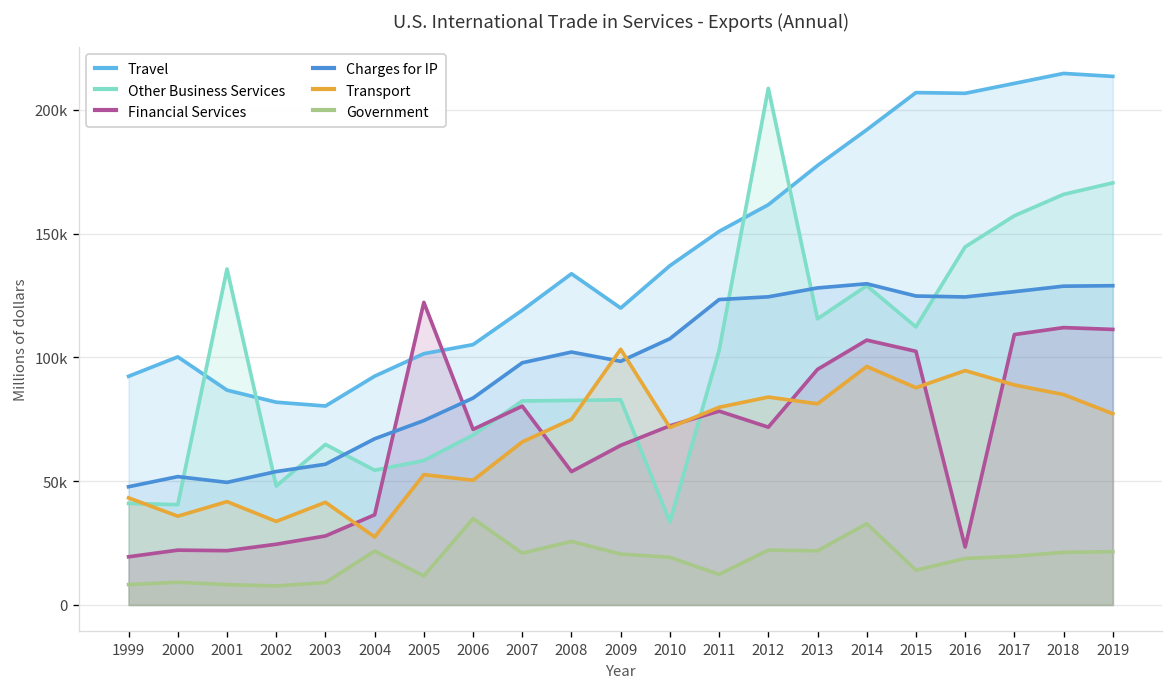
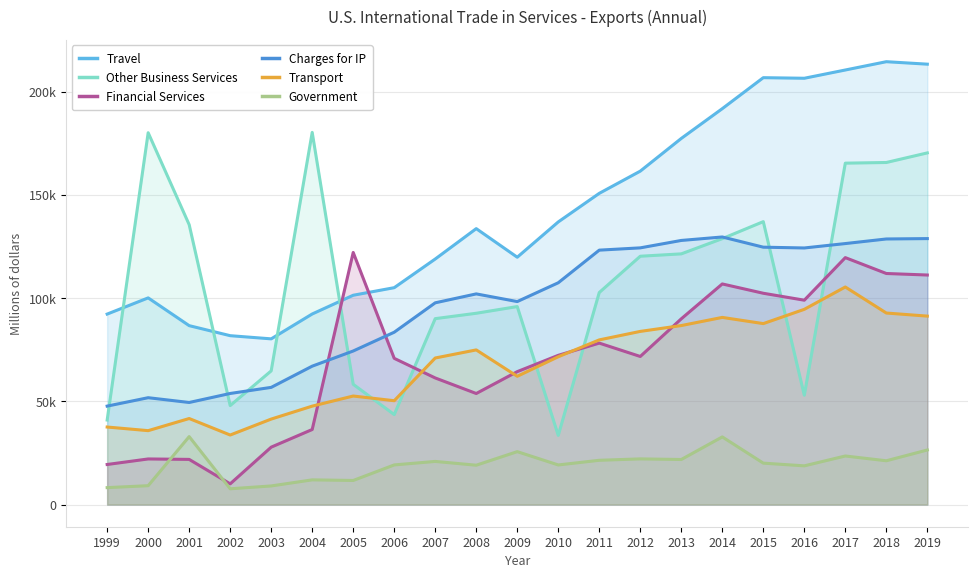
  {
    "Other Business Services": {
      "1999": 41000,
-     "2000": 40000,
+     "2000": 180000,
      "2001": 136000,
      "2002": 48000,
      "2003": 65000,
-     "2004": 54000,
+     "2004": 180000,
      "2005": 58000,
-     "2006": 69000,
-     "2007": 82000,
-     "2008": 83000,
-     "2009": 83000,
+     "2006": 44000,
+     "2007": 90000,
+     "2008": 93000,
+     "2009": 96000,
      "2010": 34000,
      "2011": 103000,
-     "2012": 209000,
-     "2013": 116000,
-     "2015": 112000,
-     "2016": 145000,
-     "2017": 157000,
+     "2012": 120000,
+     "2013": 122000,
+     "2015": 137000,
+     "2016": 53000,
+     "2017": 165000,
      "2018": 166000,
      "2019": 170000
    },
    "Financial Services": {
      "1999": 19000,
      "2000": 22000,
      "2001": 22000,
-     "2002": 24000,
+     "2002": 10000,
      "2003": 28000,
      "2004": 36000,
      "2005": 122000,
      "2006": 71000,
-     "2007": 80000,
+     "2007": 61000,
      "2008": 54000,
      "2009": 64000,
      "2011": 78000,
      "2012": 72000,
-     "2013": 95000,
+     "2013": 90000,
      "2014": 107000,
      "2015": 102000,
-     "2016": 23000,
-     "2017": 109000,
+     "2016": 99000,
+     "2017": 120000,
      "2018": 112000,
      "2019": 111000
    },
    "Transport": {
-     "1999": 43000,
+     "1999": 38000,
      "2000": 36000,
      "2001": 42000,
      "2002": 34000,
      "2003": 41000,
-     "2004": 27000,
+     "2004": 48000,
      "2005": 53000,
      "2006": 50000,
-     "2007": 66000,
+     "2007": 71000,
      "2008": 75000,
-     "2009": 103000,
+     "2009": 62000,
      "2011": 80000,
      "2012": 84000,
-     "2013": 81000,
-     "2014": 96000,
+     "2013": 87000,
+     "2014": 91000,
      "2015": 88000,
      "2016": 95000,
-     "2017": 89000,
-     "2018": 85000,
-     "2019": 77000
+     "2017": 105000,
+     "2018": 93000,
+     "2019": 91000
    },
    "Government": {
      "1999": 8000,
      "2000": 9000,
-     "2001": 8000,
+     "2001": 33000,
      "2002": 8000,
      "2003": 9000,
-     "2004": 22000,
+     "2004": 12000,
      "2005": 12000,
-     "2006": 35000,
+     "2006": 19000,
      "2007": 21000,
-     "2008": 26000,
-     "2009": 21000,
+     "2008": 19000,
+     "2009": 26000,
      "2010": 19000,
-     "2011": 12000,
+     "2011": 21000,
      "2012": 22000,
      "2013": 22000,
      "2014": 33000,
-     "2015": 14000,
+     "2015": 20000,
      "2016": 19000,
-     "2017": 20000,
+     "2017": 24000,
      "2018": 21000,
-     "2019": 21000
+     "2019": 26000
    }
  }
